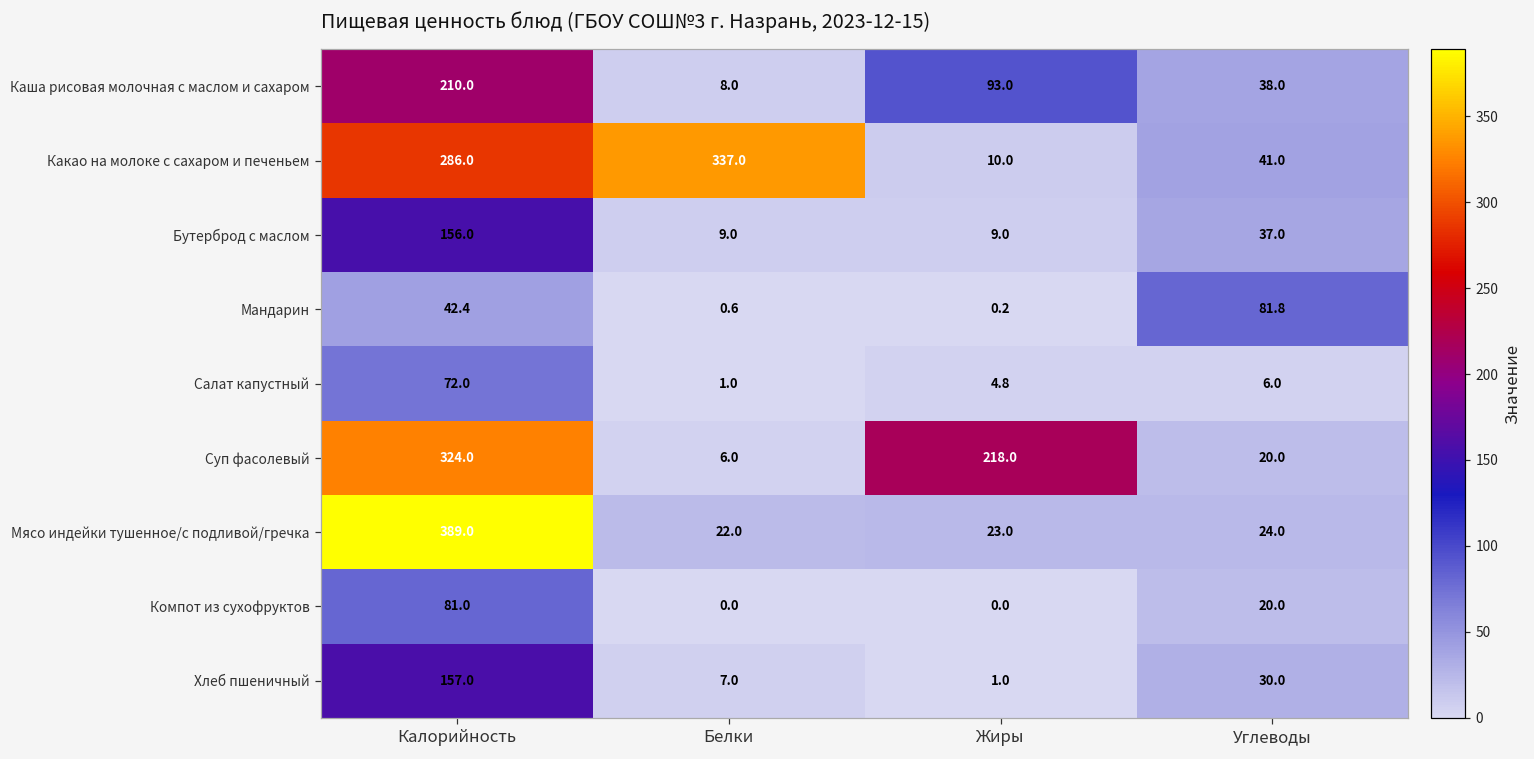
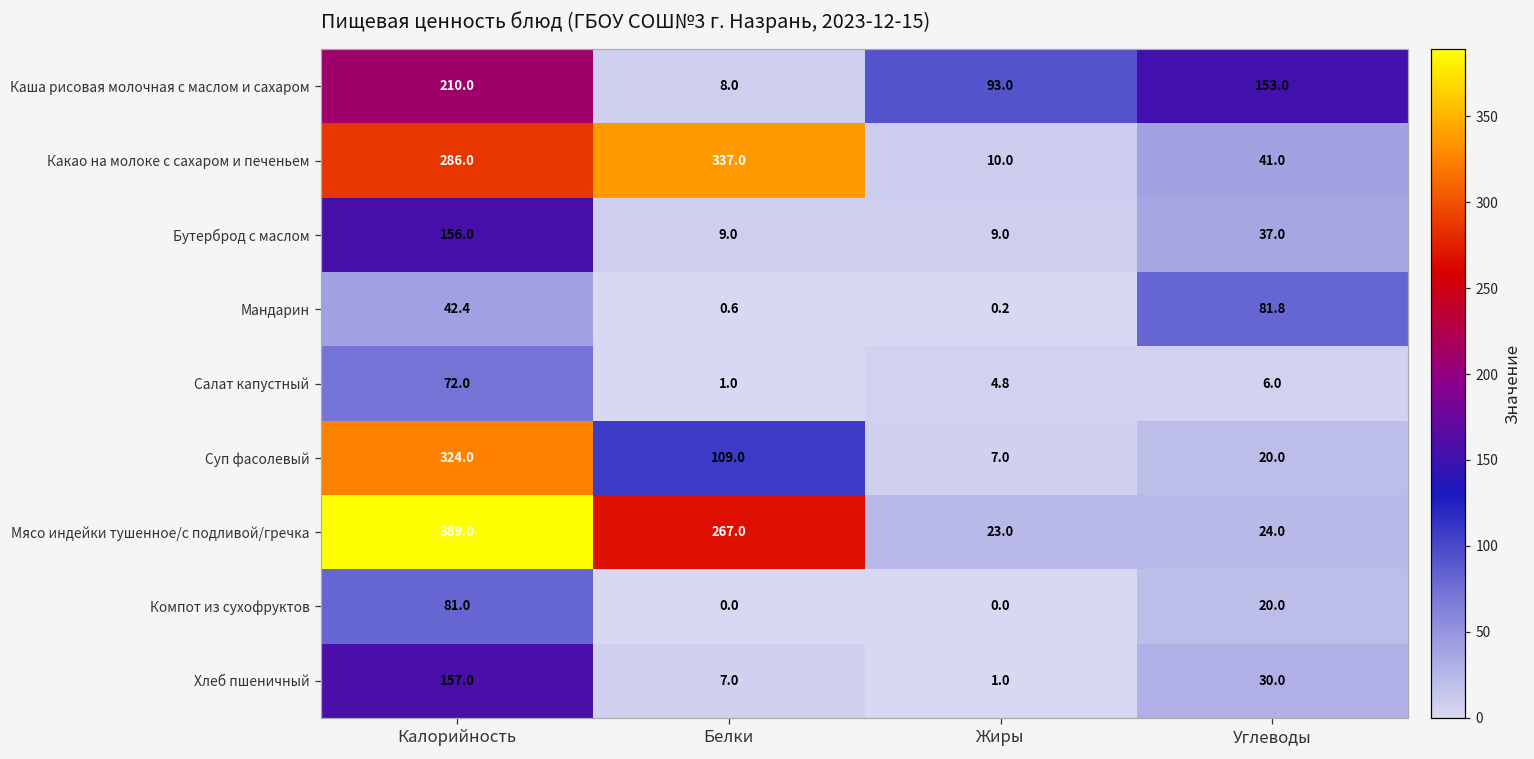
  {
    "Каша рисовая молочная с маслом и сахаром": {
      "Калорийность": 210.0,
      "Белки": 8.0,
      "Жиры": 93.0,
-     "Углеводы": 38.0
+     "Углеводы": 153.0
    },
    "Какао на молоке с сахаром и печеньем": {
      "Калорийность": 286.0,
      "Белки": 337.0,
      "Жиры": 10.0,
      "Углеводы": 41.0
    },
    "Бутерброд с маслом": {
      "Калорийность": 156.0,
      "Белки": 9.0,
      "Жиры": 9.0,
      "Углеводы": 37.0
    },
    "Мандарин": {
      "Калорийность": 42.4,
      "Белки": 0.6,
      "Жиры": 0.2,
      "Углеводы": 81.8
    },
    "Салат капустный": {
      "Калорийность": 72.0,
      "Белки": 1.0,
      "Жиры": 4.8,
      "Углеводы": 6.0
    },
    "Суп фасолевый": {
      "Калорийность": 324.0,
-     "Белки": 6.0,
-     "Жиры": 218.0,
+     "Белки": 109.0,
+     "Жиры": 7.0,
      "Углеводы": 20.0
    },
    "Мясо индейки тушенное/с подливой/гречка": {
      "Калорийность": 389.0,
-     "Белки": 22.0,
+     "Белки": 267.0,
      "Жиры": 23.0,
      "Углеводы": 24.0
    },
    "Компот из сухофруктов": {
      "Калорийность": 81.0,
      "Белки": 0.0,
      "Жиры": 0.0,
      "Углеводы": 20.0
    },
    "Хлеб пшеничный": {
      "Калорийность": 157.0,
      "Белки": 7.0,
      "Жиры": 1.0,
      "Углеводы": 30.0
    }
  }
